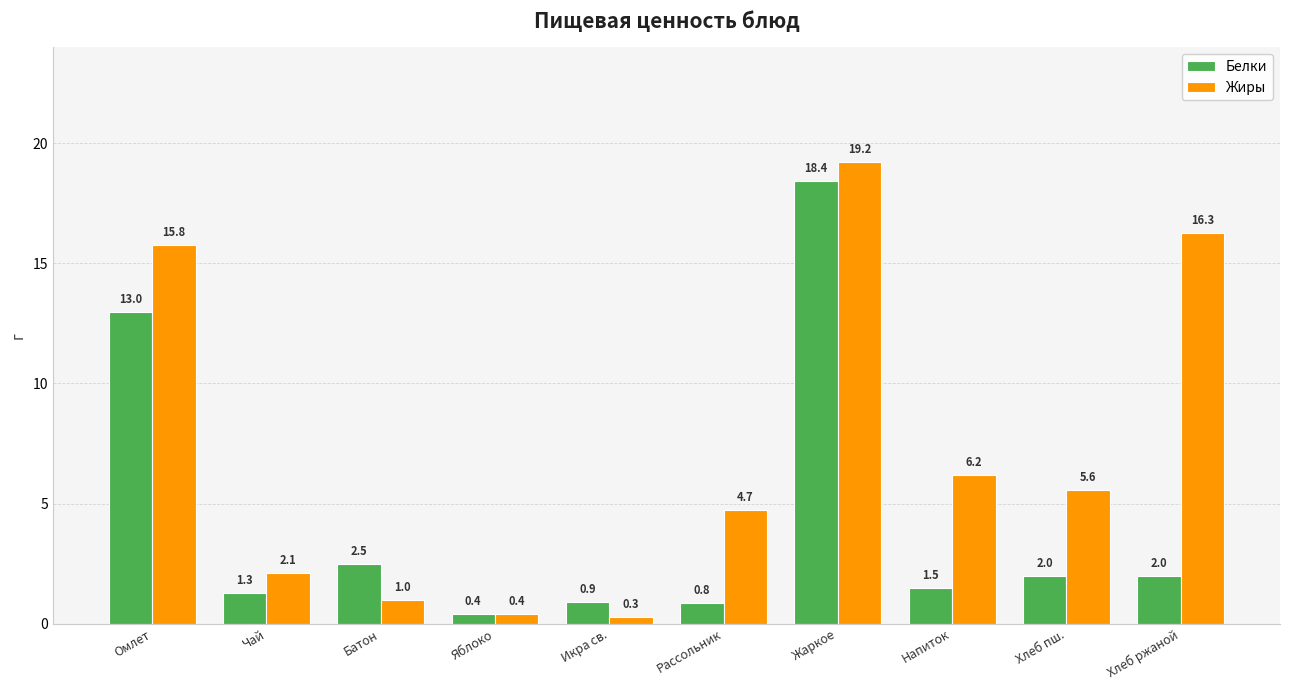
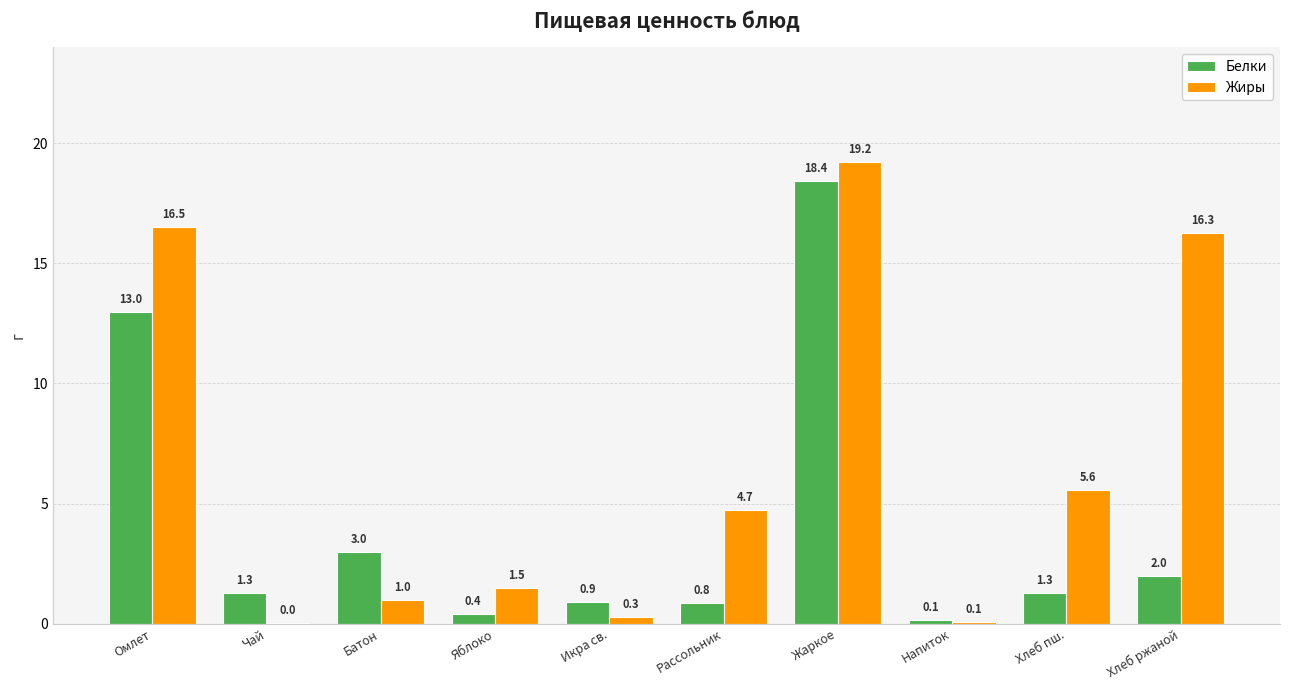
  {
    "Белки": {
      "Омлет": 13.0,
      "Чай": 1.3,
-     "Батон": 2.5,
+     "Батон": 3.0,
      "Яблоко": 0.4,
      "Икра св.": 0.9,
      "Рассольник": 0.8,
      "Жаркое": 18.4,
-     "Напиток": 1.5,
-     "Хлеб пш.": 2.0,
+     "Напиток": 0.1,
+     "Хлеб пш.": 1.3,
      "Хлеб ржаной": 2.0
    },
    "Жиры": {
-     "Омлет": 15.8,
-     "Чай": 2.1,
+     "Омлет": 16.5,
+     "Чай": 0.0,
      "Батон": 1.0,
-     "Яблоко": 0.4,
+     "Яблоко": 1.5,
      "Икра св.": 0.3,
      "Рассольник": 4.7,
      "Жаркое": 19.2,
-     "Напиток": 6.2,
+     "Напиток": 0.1,
      "Хлеб пш.": 5.6,
      "Хлеб ржаной": 16.3
    }
  }
